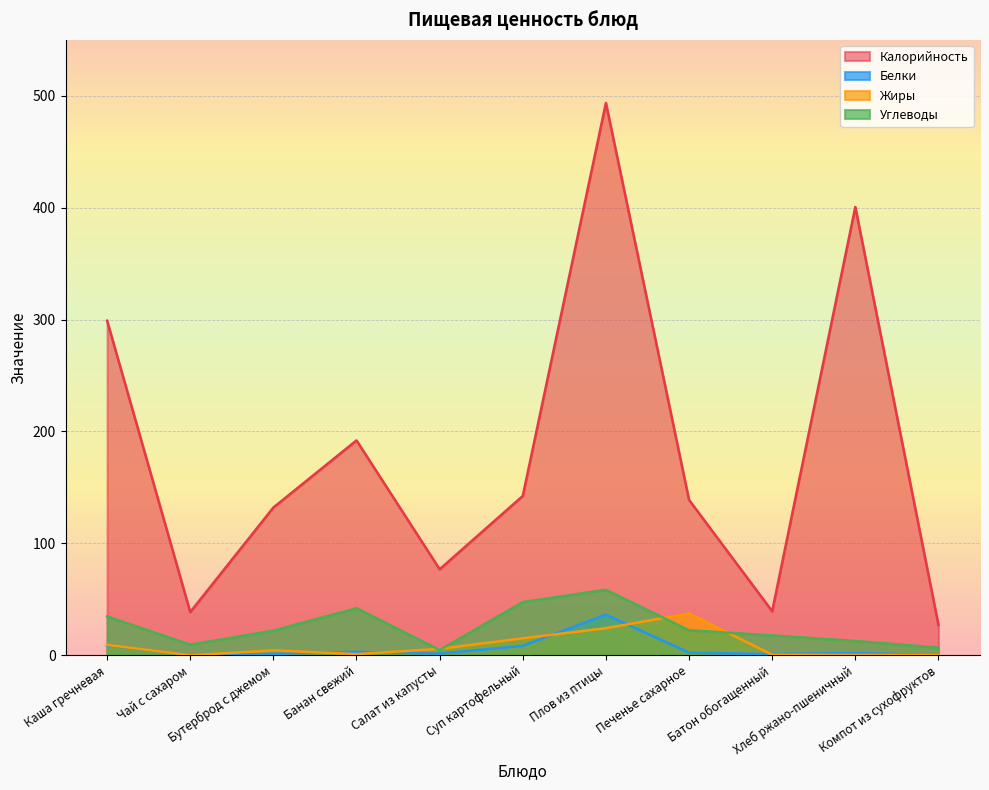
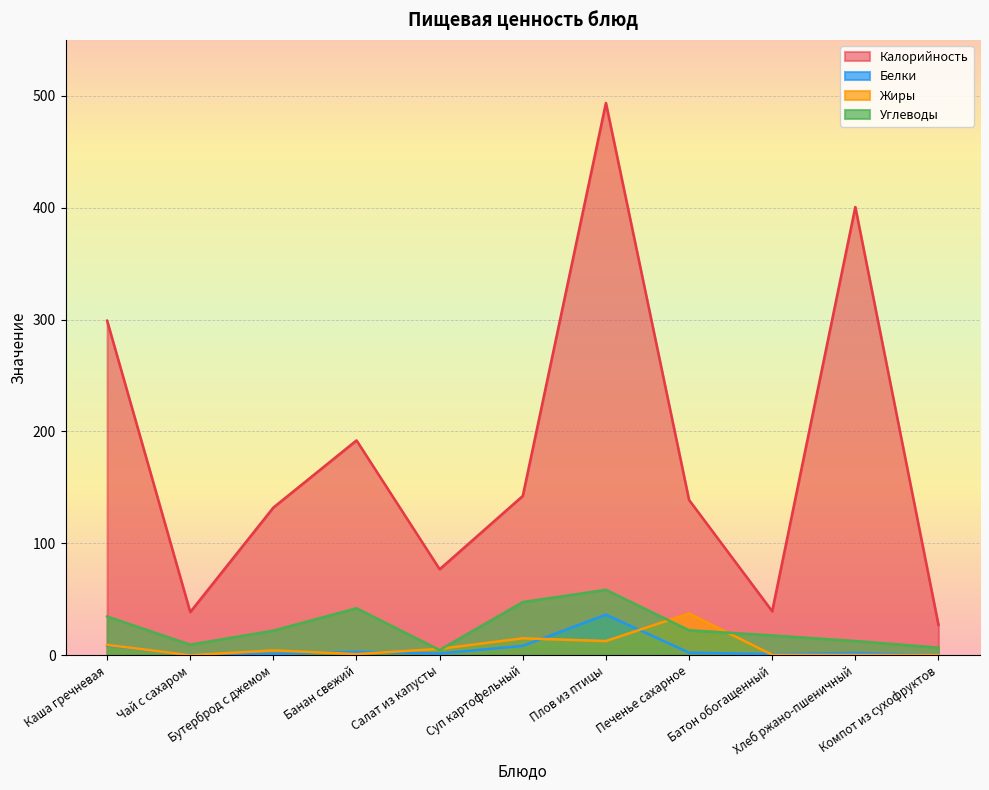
  {
    "Калорийность": {
      "Каша гречневая": 299,
      "Чай с сахаром": 39,
      "Бутерброд с джемом": 132,
      "Банан свежий": 192,
      "Салат из капусты": 77,
      "Суп картофельный": 142,
      "Плов из птицы": 494,
      "Печенье сахарное": 139,
      "Батон обогащенный": 39,
      "Хлеб ржано-пшеничный": 401,
      "Компот из сухофруктов": 27
    },
    "Белки": {
      "Бутерброд с джемом": 1,
      "Салат из капусты": 2,
      "Суп картофельный": 8,
      "Плов из птицы": 36,
      "Печенье сахарное": 2
    },
    "Жиры": {
      "Бутерброд с джемом": 4,
      "Суп картофельный": 15,
-     "Плов из птицы": 24,
+     "Плов из птицы": 13,
      "Печенье сахарное": 37
    },
    "Углеводы": {
      "Каша гречневая": 35,
      "Чай с сахаром": 9,
      "Бутерброд с джемом": 22,
      "Банан свежий": 42,
      "Суп картофельный": 48,
      "Плов из птицы": 58,
      "Печенье сахарное": 22,
      "Батон обогащенный": 18,
      "Хлеб ржано-пшеничный": 13,
      "Компот из сухофруктов": 7
    }
  }
